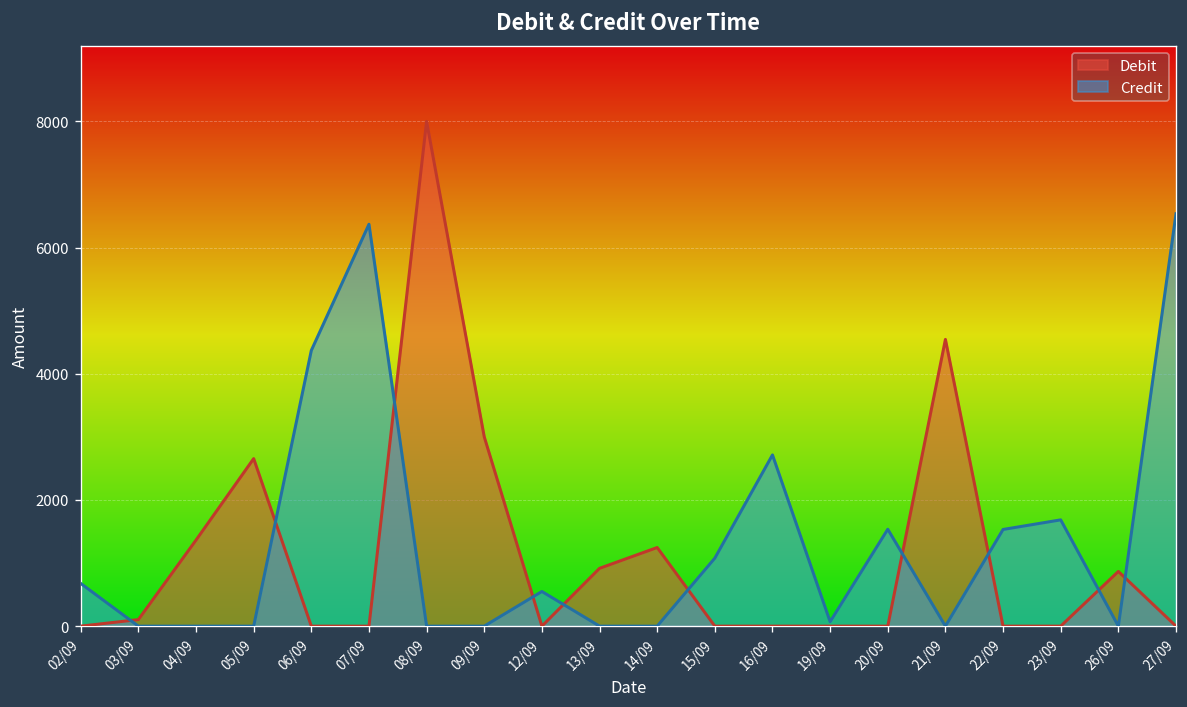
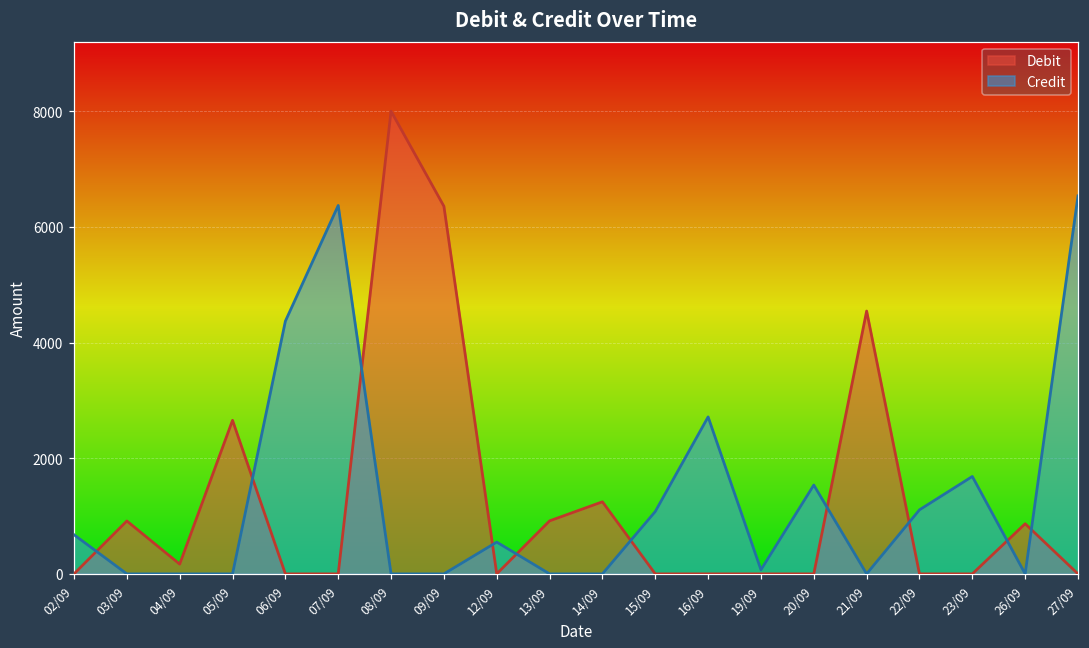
  {
    "Debit": {
      "02/09": 0,
-     "03/09": 100,
-     "04/09": 1400,
+     "03/09": 900,
+     "04/09": 200,
      "05/09": 2700,
      "06/09": 0,
      "07/09": 0,
      "08/09": 8000,
-     "09/09": 3000,
+     "09/09": 6400,
      "12/09": 0,
      "13/09": 900,
      "14/09": 1200,
      "15/09": 0,
      "16/09": 0,
      "19/09": 0,
      "20/09": 0,
      "21/09": 4500,
      "22/09": 0,
      "23/09": 0,
      "26/09": 900,
      "27/09": 0
    },
    "Credit": {
      "02/09": 700,
      "03/09": 0,
      "04/09": 0,
      "05/09": 0,
      "06/09": 4400,
      "07/09": 6400,
      "08/09": 0,
      "09/09": 0,
      "12/09": 500,
      "13/09": 0,
      "14/09": 0,
      "15/09": 1100,
      "16/09": 2700,
      "19/09": 100,
      "20/09": 1500,
      "21/09": 0,
-     "22/09": 1500,
+     "22/09": 1100,
      "23/09": 1700,
      "26/09": 0,
      "27/09": 6500
    }
  }
